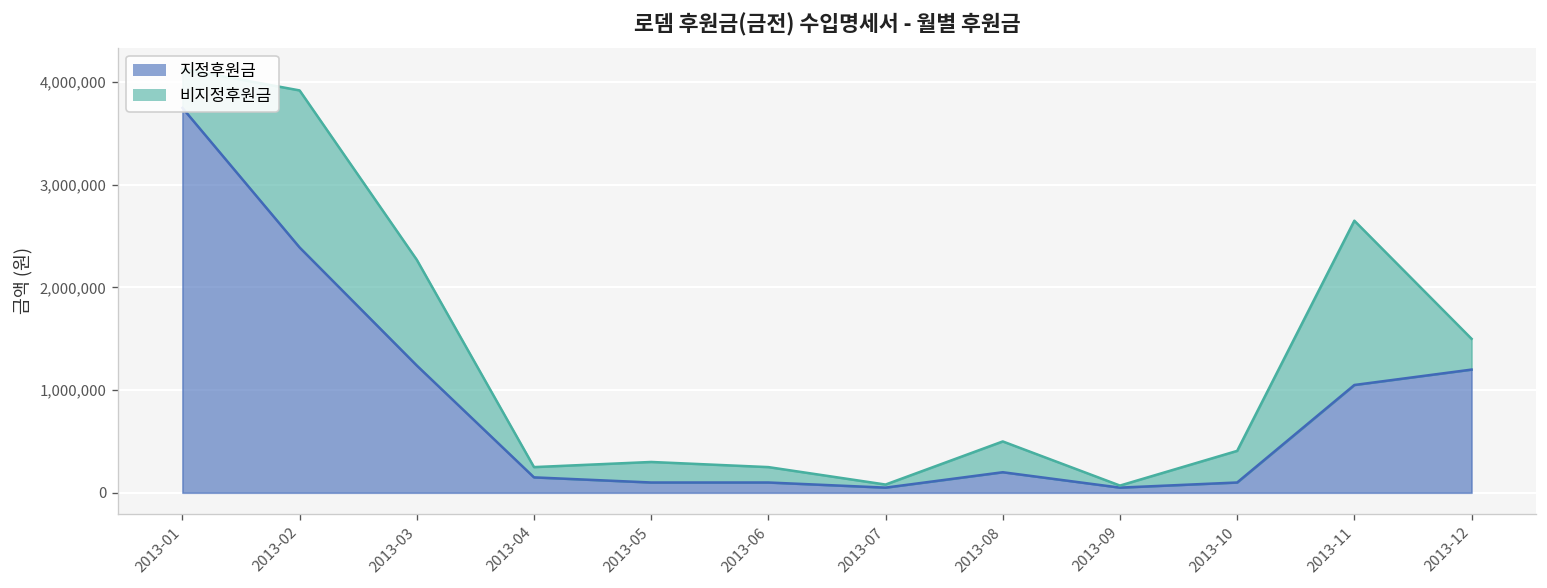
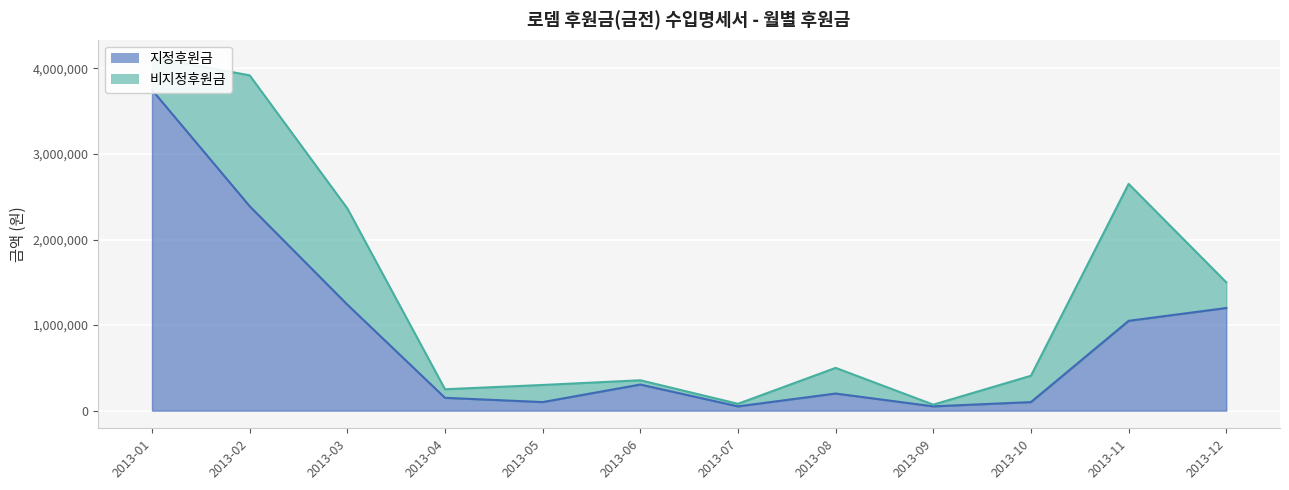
  {
    "지정후원금": {
      "2013-02": "2,400,000",
      "2013-03": "1,200,000",
      "2013-04": "200,000",
      "2013-05": "100,000",
-     "2013-06": "100,000",
+     "2013-06": "300,000",
      "2013-07": "100,000",
      "2013-08": "200,000",
      "2013-10": "100,000",
      "2013-11": "1,100,000",
      "2013-12": "1,200,000"
    },
    "비지정후원금": {
      "2013-02": "1,500,000",
-     "2013-03": "1,000,000",
+     "2013-03": "1,100,000",
      "2013-04": "100,000",
      "2013-05": "200,000",
-     "2013-06": "200,000",
+     "2013-06": "0",
      "2013-07": "0",
      "2013-08": "300,000",
      "2013-10": "300,000",
      "2013-11": "1,600,000",
      "2013-12": "300,000"
    }
  }
